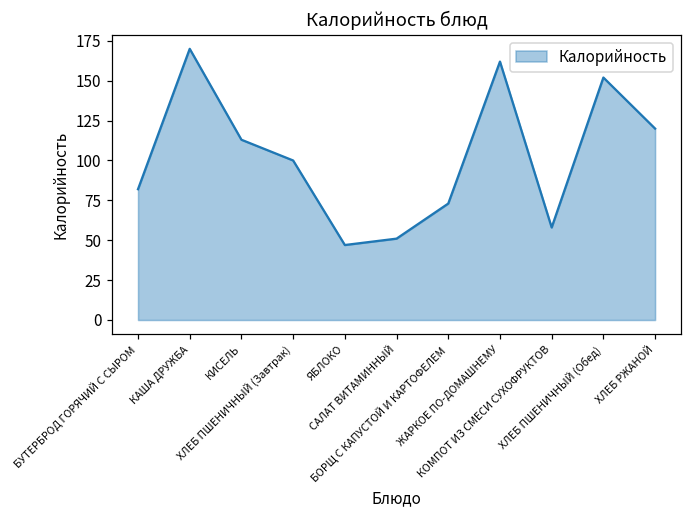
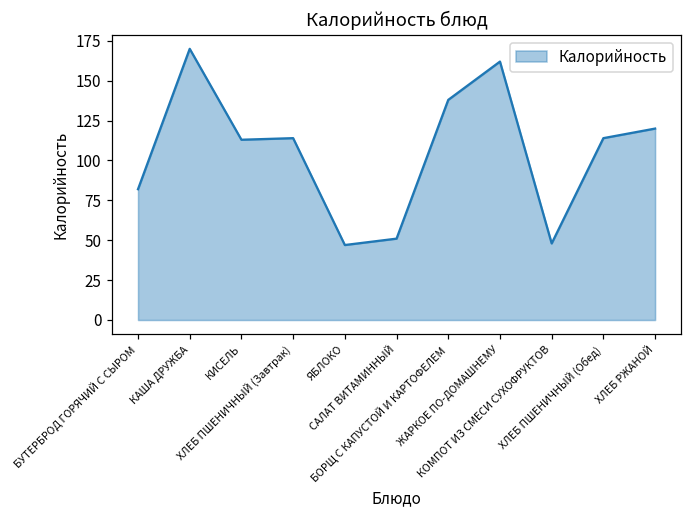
  {
    "БУТЕРБРОД ГОРЯЧИЙ С СЫРОМ": 82,
    "КАША ДРУЖБА": 170,
    "КИСЕЛЬ": 113,
-   "ХЛЕБ ПШЕНИЧНЫЙ (Завтрак)": 100,
+   "ХЛЕБ ПШЕНИЧНЫЙ (Завтрак)": 114,
    "ЯБЛОКО": 47,
    "САЛАТ ВИТАМИННЫЙ": 51,
-   "БОРЩ С КАПУСТОЙ И КАРТОФЕЛЕМ": 73,
+   "БОРЩ С КАПУСТОЙ И КАРТОФЕЛЕМ": 138,
    "ЖАРКОЕ ПО-ДОМАШНЕМУ": 162,
-   "КОМПОТ ИЗ СМЕСИ СУХОФРУКТОВ": 58,
-   "ХЛЕБ ПШЕНИЧНЫЙ (Обед)": 152,
+   "КОМПОТ ИЗ СМЕСИ СУХОФРУКТОВ": 48,
+   "ХЛЕБ ПШЕНИЧНЫЙ (Обед)": 114,
    "ХЛЕБ РЖАНОЙ": 120
  }
